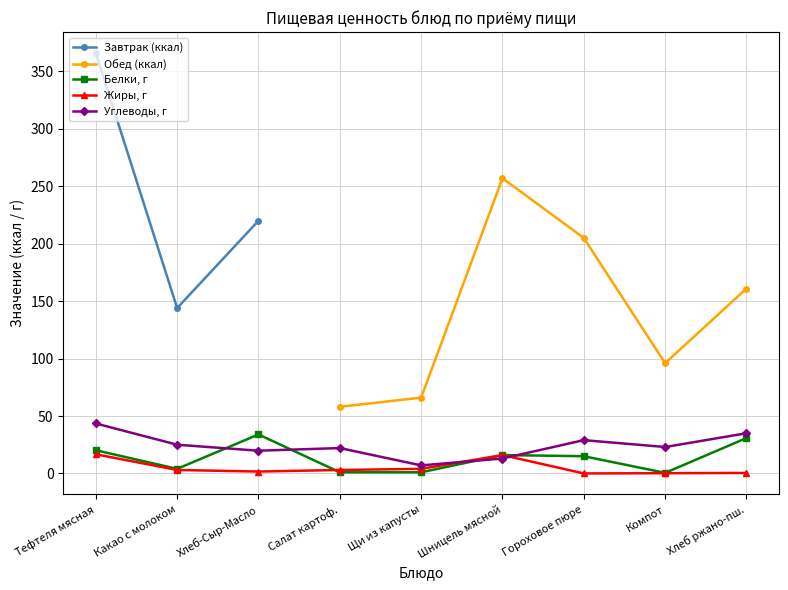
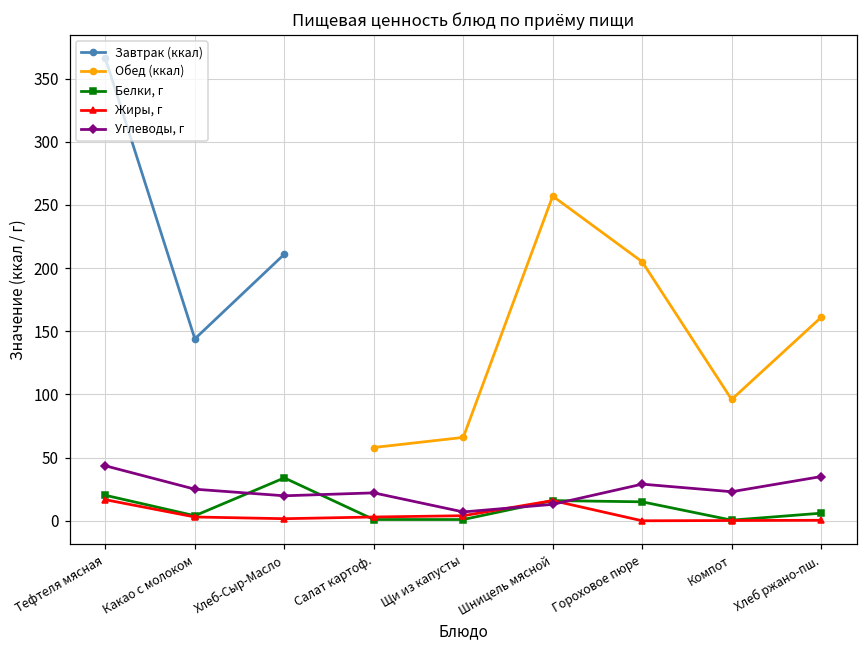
  {
    "Завтрак (ккал)": {
      "Какао с молоком": 144,
-     "Хлеб-Сыр-Масло": 220
+     "Хлеб-Сыр-Масло": 211
    },
    "Обед (ккал)": {
      "Салат картоф.": 58,
      "Щи из капусты": 66,
      "Шницель мясной": 257,
      "Гороховое пюре": 205,
      "Компот": 96,
      "Хлеб ржано-пш.": 161
    },
    "Белки, г": {
      "Тефтеля мясная": 20,
      "Хлеб-Сыр-Масло": 34,
      "Щи из капусты": 1,
      "Гороховое пюре": 15,
-     "Хлеб ржано-пш.": 31
+     "Хлеб ржано-пш.": 6
    },
    "Жиры, г": {
      "Тефтеля мясная": 17,
      "Хлеб-Сыр-Масло": 2,
      "Щи из капусты": 4,
      "Гороховое пюре": 0,
      "Хлеб ржано-пш.": 0
    },
    "Углеводы, г": {
      "Тефтеля мясная": 44,
      "Какао с молоком": 25,
      "Хлеб-Сыр-Масло": 20,
      "Салат картоф.": 22,
      "Щи из капусты": 7,
      "Шницель мясной": 13,
      "Гороховое пюре": 29,
      "Компот": 23,
      "Хлеб ржано-пш.": 35
    }
  }
